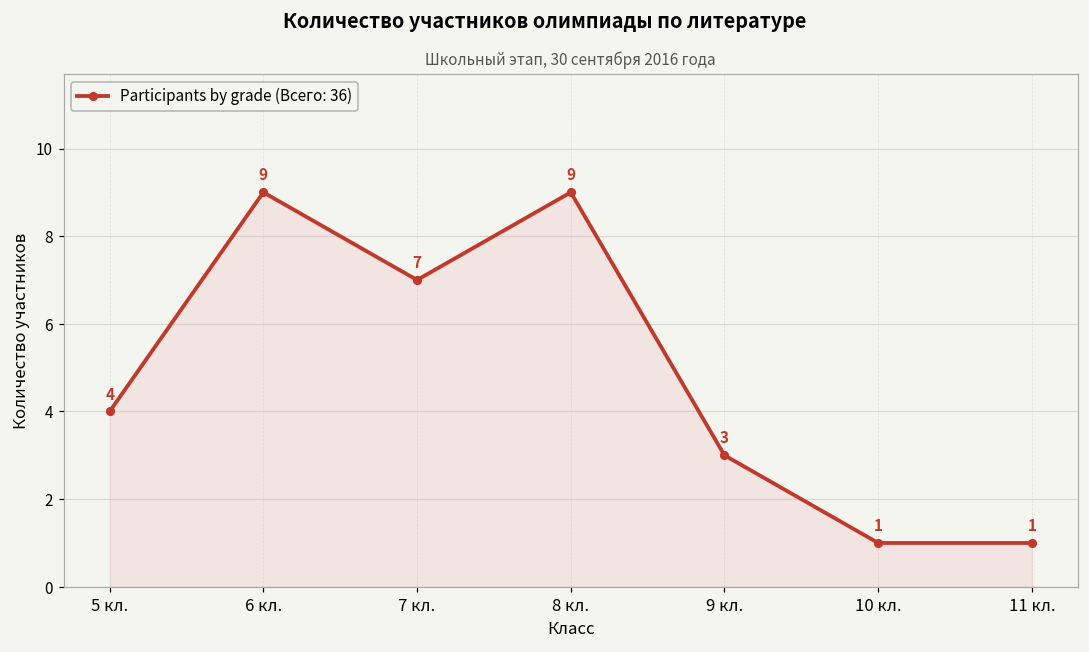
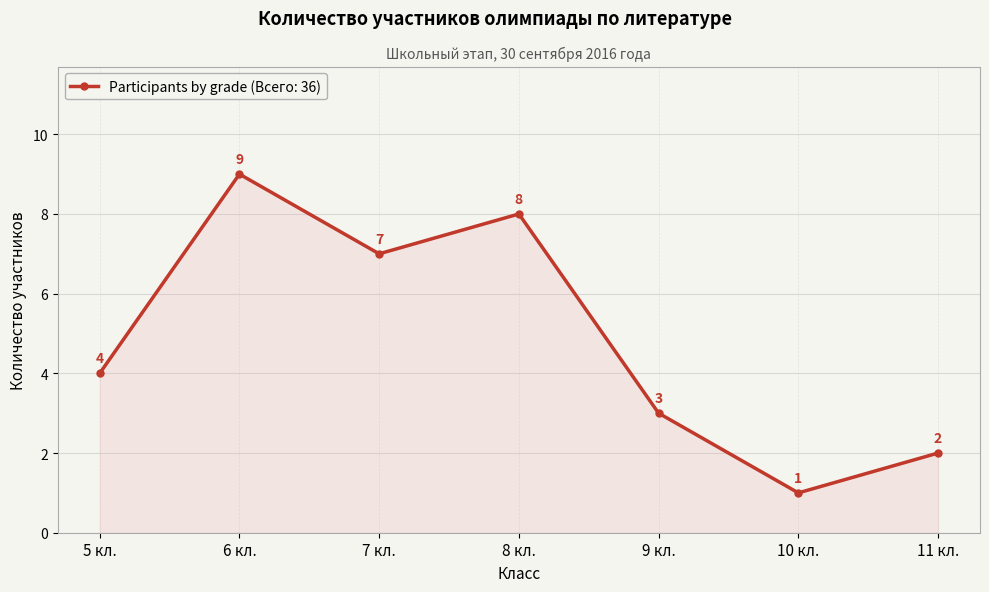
  {
    "5 кл.": 4,
    "6 кл.": 9,
    "7 кл.": 7,
-   "8 кл.": 9,
+   "8 кл.": 8,
    "9 кл.": 3,
    "10 кл.": 1,
-   "11 кл.": 1
+   "11 кл.": 2
  }
